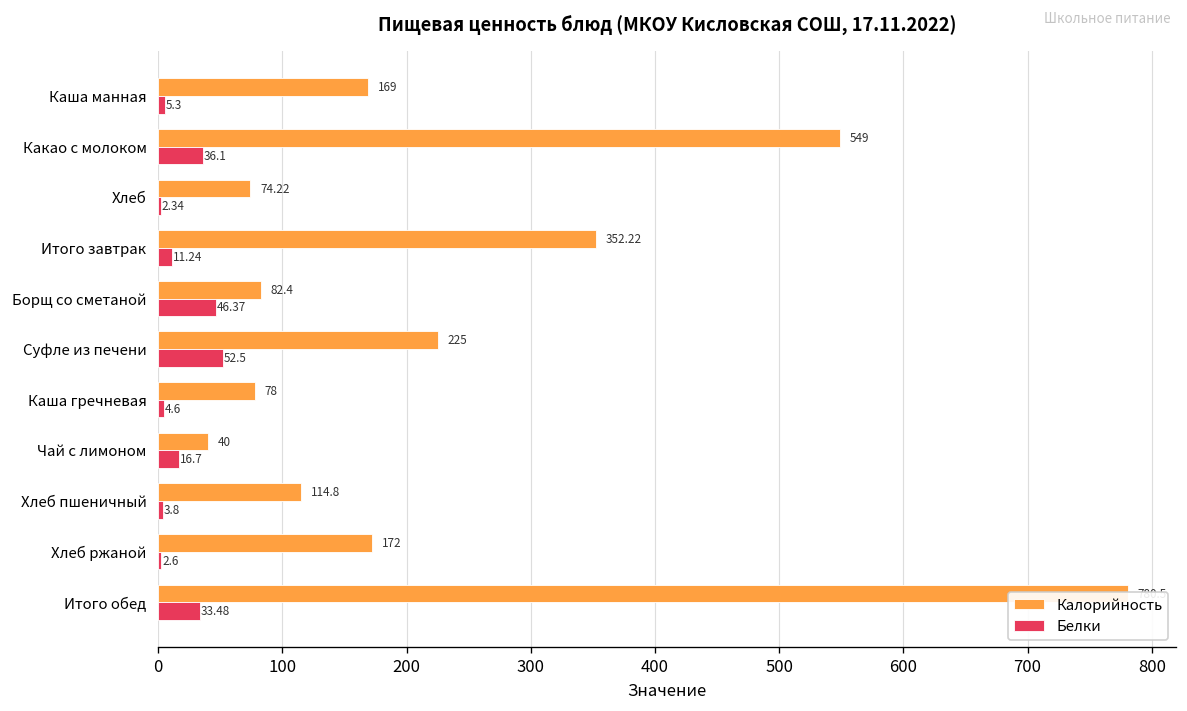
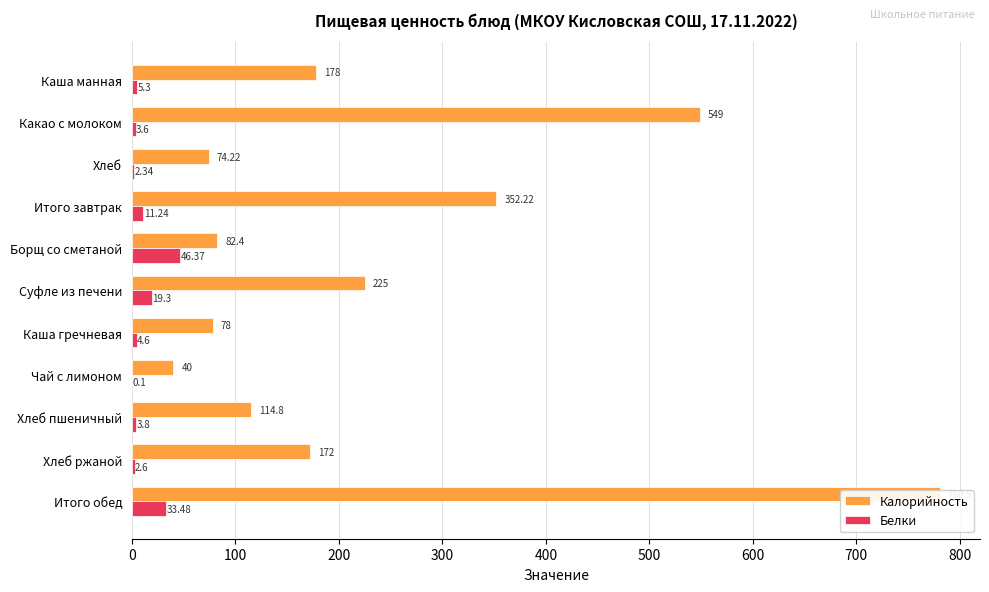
  {
    "Калорийность": {
-     "Каша манная": 169,
+     "Каша манная": 178,
      "Какао с молоком": 549,
      "Хлеб": 74.22,
      "Итого завтрак": 352.22,
      "Борщ со сметаной": 82.4,
      "Суфле из печени": 225,
      "Каша гречневая": 78,
      "Чай с лимоном": 40,
      "Хлеб пшеничный": 114.8,
      "Хлеб ржаной": 172
    },
    "Белки": {
      "Каша манная": 5.3,
-     "Какао с молоком": 36.1,
+     "Какао с молоком": 3.6,
      "Хлеб": 2.34,
      "Итого завтрак": 11.24,
      "Борщ со сметаной": 46.37,
-     "Суфле из печени": 52.5,
+     "Суфле из печени": 19.3,
      "Каша гречневая": 4.6,
-     "Чай с лимоном": 16.7,
+     "Чай с лимоном": 0.1,
      "Хлеб пшеничный": 3.8,
      "Хлеб ржаной": 2.6,
      "Итого обед": 33.48
    }
  }
